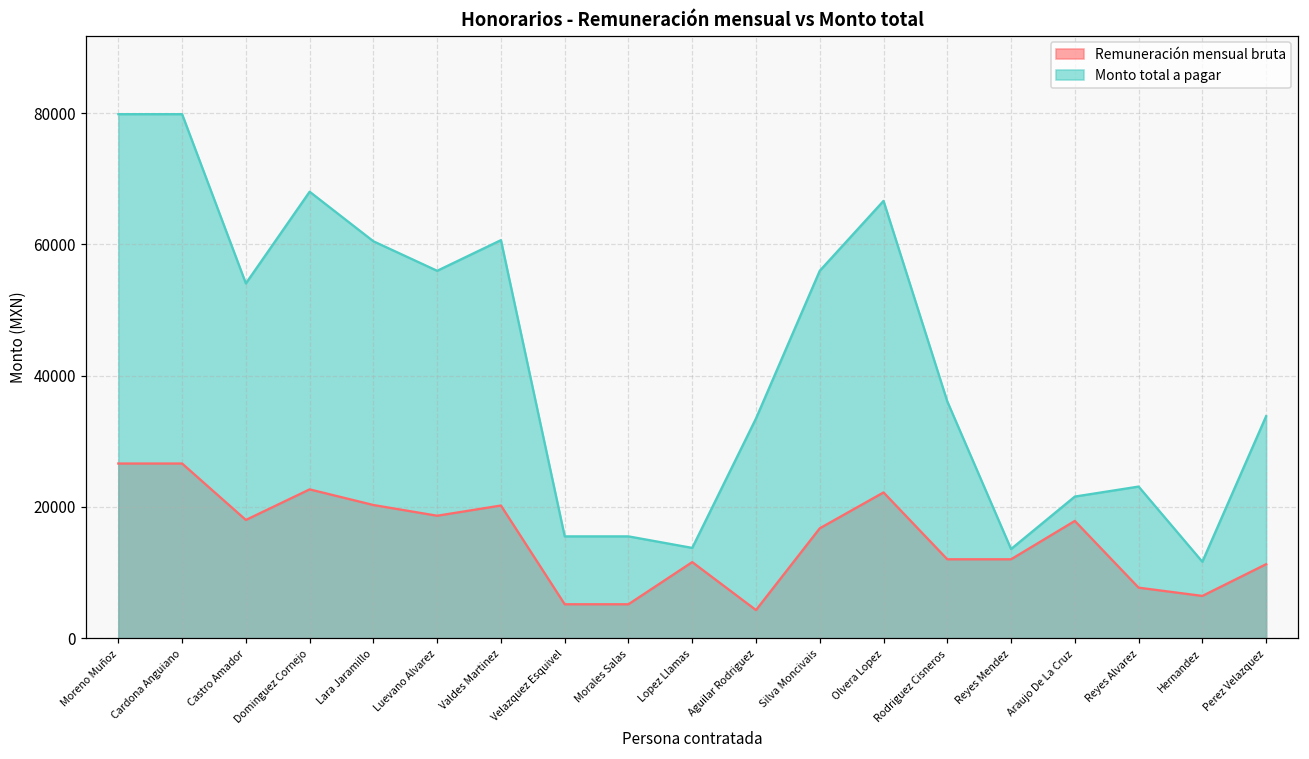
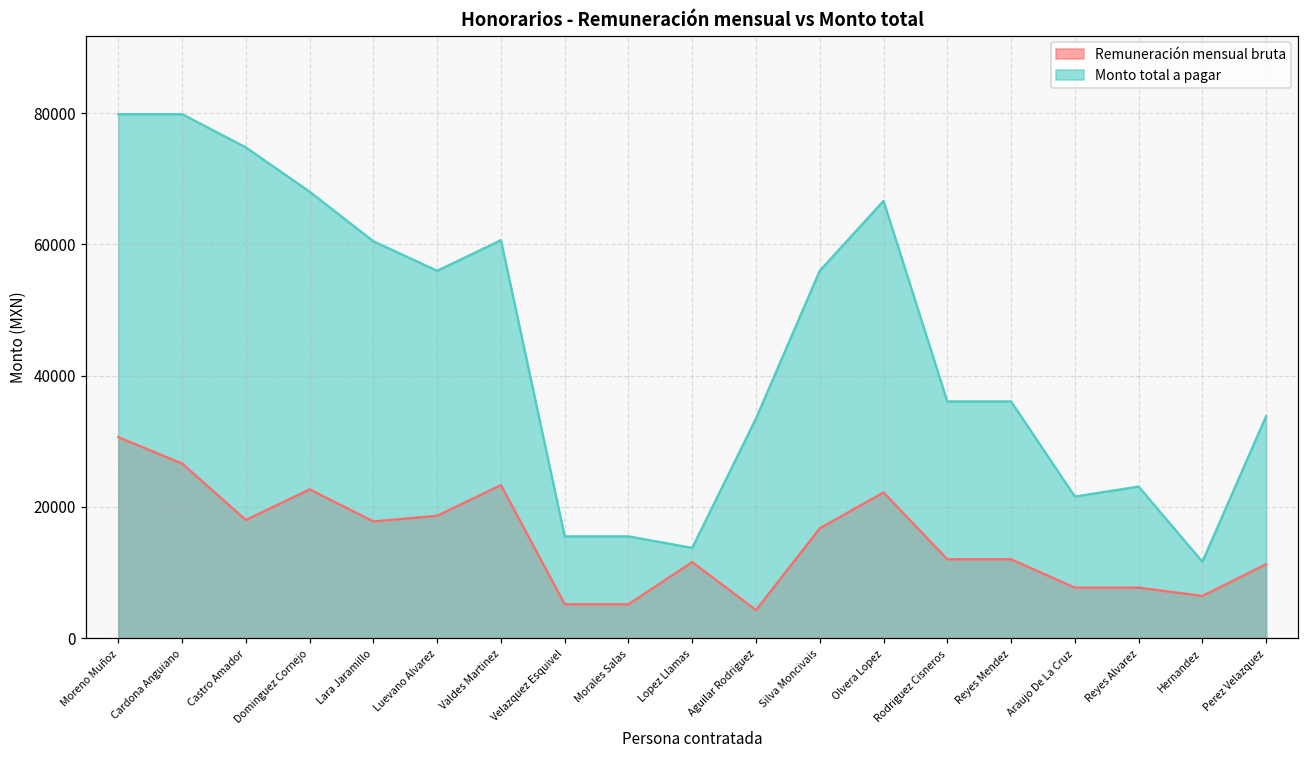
  {
    "Remuneración mensual bruta": {
-     "Moreno Muñoz": 27000,
+     "Moreno Muñoz": 31000,
      "Cardona Anguiano": 27000,
      "Castro Amador": 18000,
      "Dominguez Cornejo": 23000,
-     "Lara Jaramillo": 20000,
+     "Lara Jaramillo": 18000,
      "Luevano Alvarez": 19000,
-     "Valdes Martinez": 20000,
+     "Valdes Martinez": 23000,
      "Velazquez Esquivel": 5000,
      "Morales Salas": 5000,
      "Lopez Llamas": 12000,
      "Aguilar Rodriguez": 4000,
      "Silva Moncivais": 17000,
      "Olvera Lopez": 22000,
      "Rodriguez Cisneros": 12000,
      "Reyes Mendez": 12000,
-     "Araujo De La Cruz": 18000,
+     "Araujo De La Cruz": 8000,
      "Reyes Alvarez": 8000,
      "Hernandez": 6000,
      "Perez Velazquez": 11000
    },
    "Monto total a pagar": {
      "Moreno Muñoz": 80000,
      "Cardona Anguiano": 80000,
-     "Castro Amador": 54000,
+     "Castro Amador": 75000,
      "Dominguez Cornejo": 68000,
      "Lara Jaramillo": 60000,
      "Luevano Alvarez": 56000,
      "Valdes Martinez": 61000,
      "Velazquez Esquivel": 16000,
      "Morales Salas": 16000,
      "Lopez Llamas": 14000,
      "Aguilar Rodriguez": 33000,
      "Silva Moncivais": 56000,
      "Olvera Lopez": 67000,
      "Rodriguez Cisneros": 36000,
-     "Reyes Mendez": 14000,
+     "Reyes Mendez": 36000,
      "Araujo De La Cruz": 22000,
      "Reyes Alvarez": 23000,
      "Hernandez": 12000,
      "Perez Velazquez": 34000
    }
  }
